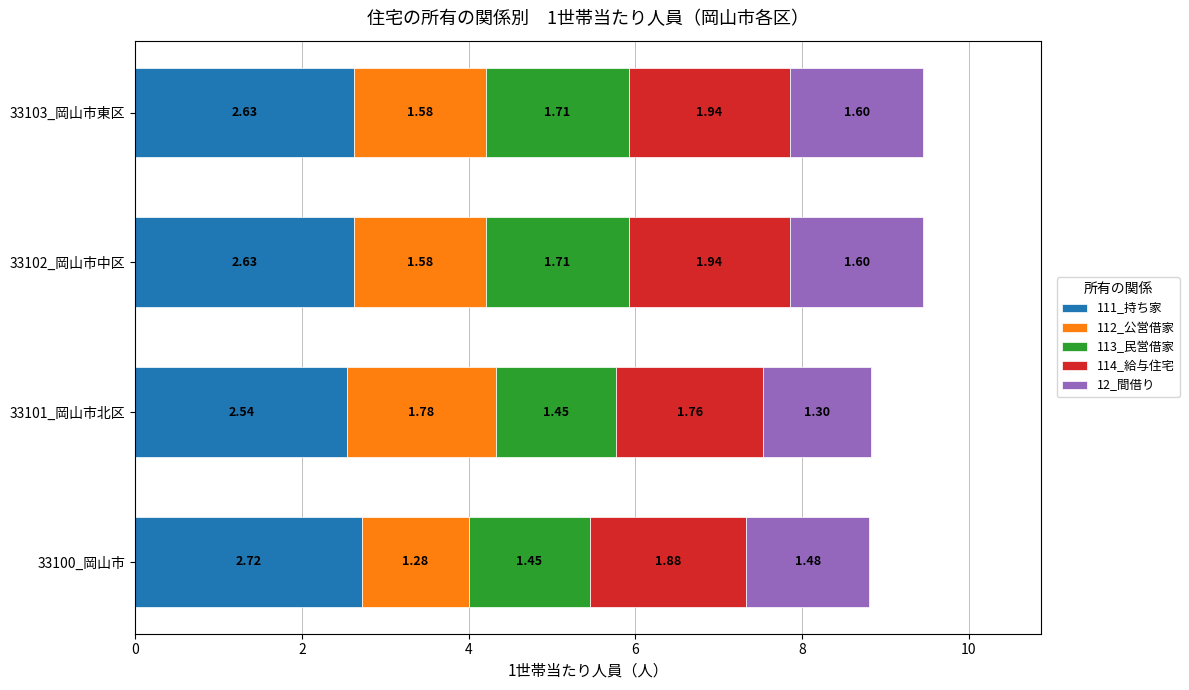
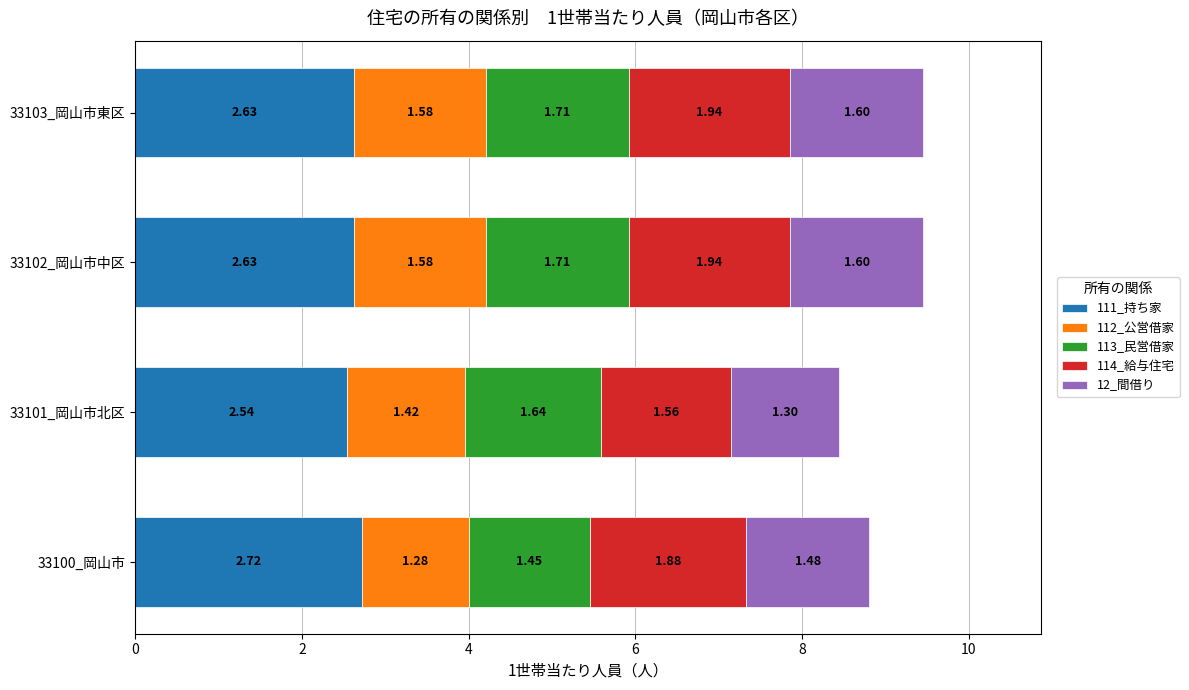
  {
    "111_持ち家": {
      "33103_岡山市東区": 2.63,
      "33102_岡山市中区": 2.63,
      "33101_岡山市北区": 2.54,
      "33100_岡山市": 2.72
    },
    "112_公営借家": {
      "33103_岡山市東区": 1.58,
      "33102_岡山市中区": 1.58,
-     "33101_岡山市北区": 1.78,
+     "33101_岡山市北区": 1.42,
      "33100_岡山市": 1.28
    },
    "113_民営借家": {
      "33103_岡山市東区": 1.71,
      "33102_岡山市中区": 1.71,
-     "33101_岡山市北区": 1.45,
+     "33101_岡山市北区": 1.64,
      "33100_岡山市": 1.45
    },
    "114_給与住宅": {
      "33103_岡山市東区": 1.94,
      "33102_岡山市中区": 1.94,
-     "33101_岡山市北区": 1.76,
+     "33101_岡山市北区": 1.56,
      "33100_岡山市": 1.88
    },
    "12_間借り": {
      "33103_岡山市東区": 1.60,
      "33102_岡山市中区": 1.60,
      "33101_岡山市北区": 1.30,
      "33100_岡山市": 1.48
    }
  }
